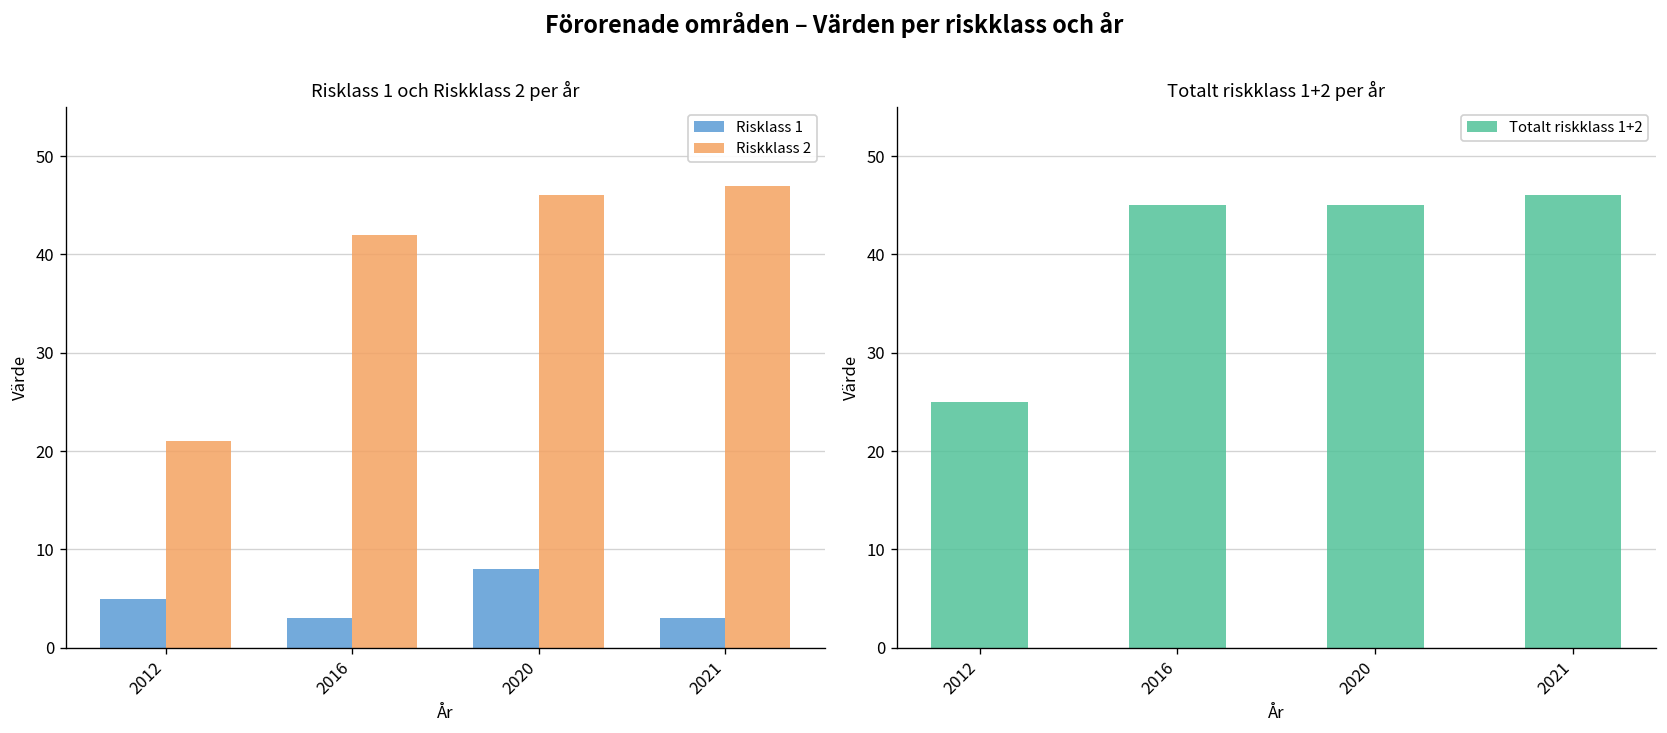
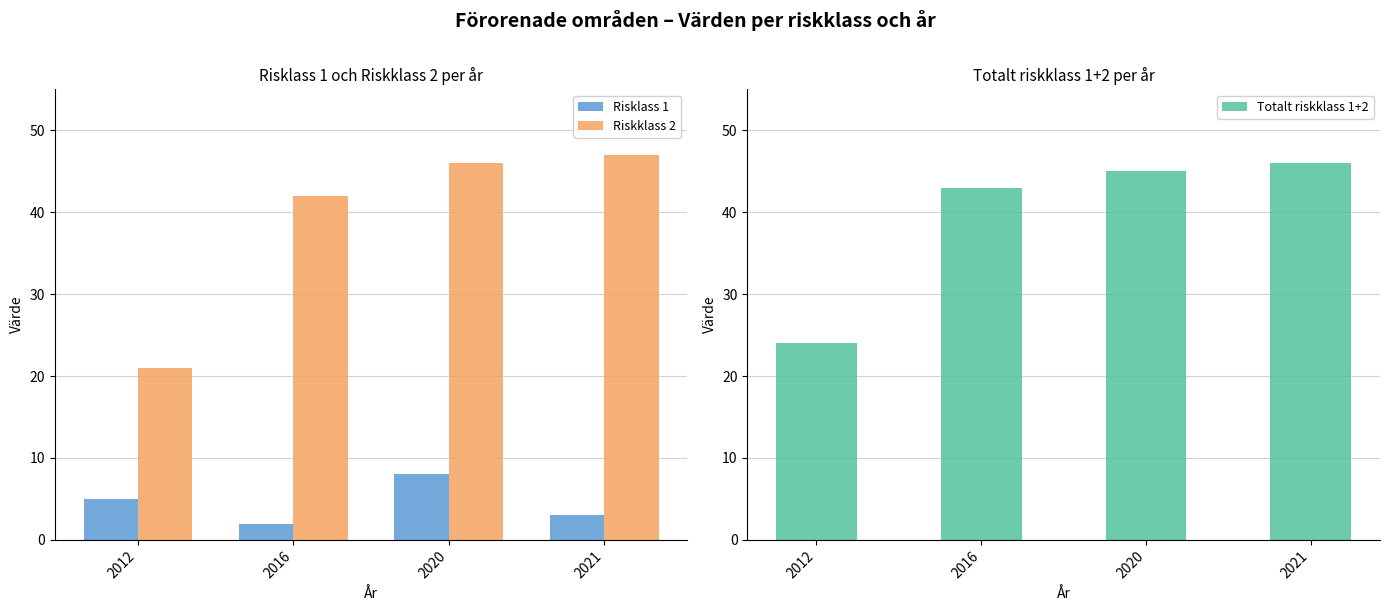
  {
    "Risklass 1 och Riskklass 2 per år": {
      "Risklass 1": {
        "2012": 5,
-       "2016": 3,
+       "2016": 2,
        "2020": 8,
        "2021": 3
      },
      "Riskklass 2": {
        "2012": 21,
        "2016": 42,
        "2020": 46,
        "2021": 47
      }
    },
    "Totalt riskklass 1+2 per år": {
-     "2012": 25,
-     "2016": 45,
+     "2012": 24,
+     "2016": 43,
      "2020": 45,
      "2021": 46
    }
  }
